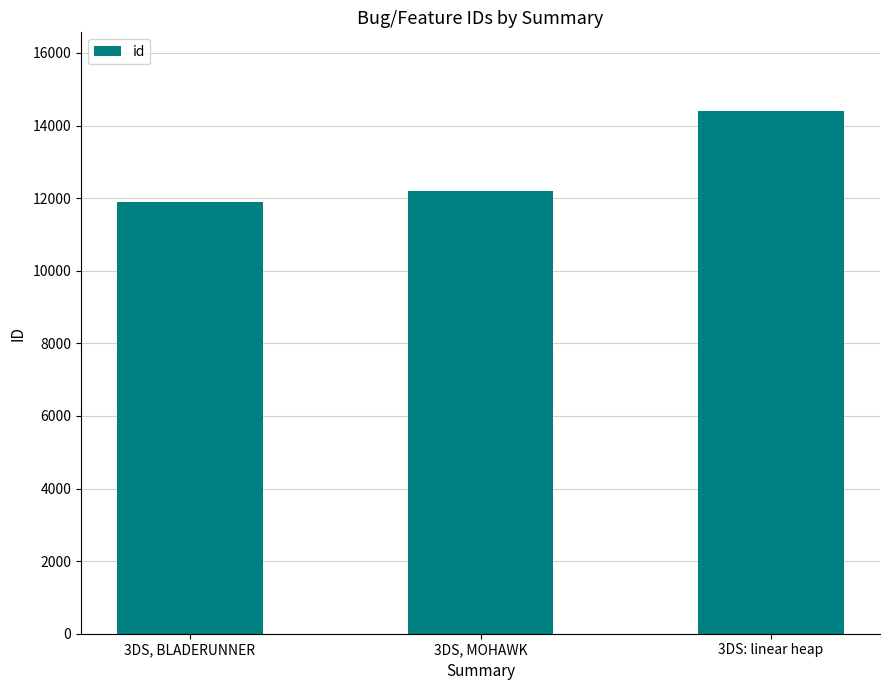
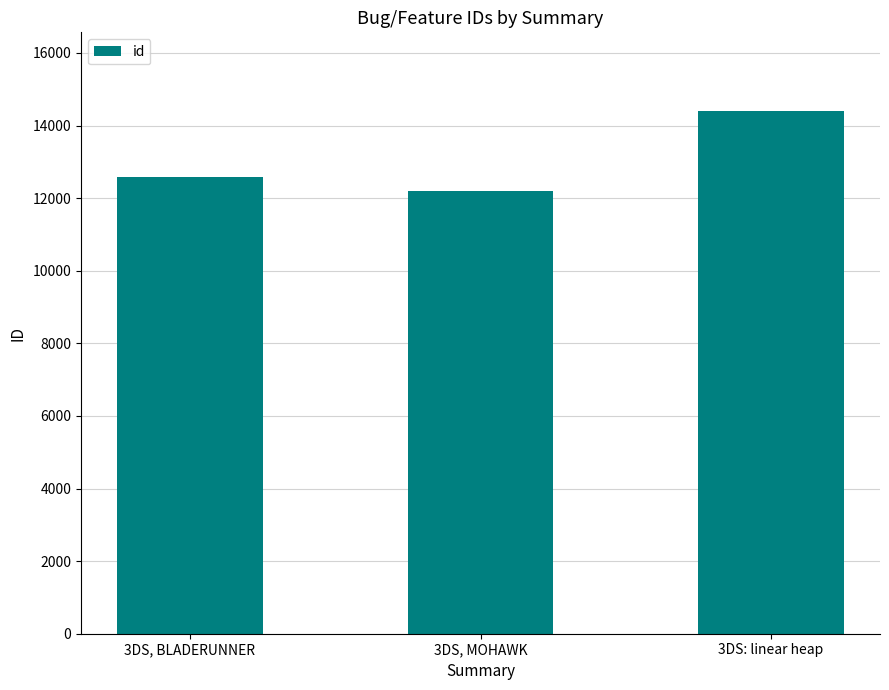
  {
-   "3DS, BLADERUNNER": 11900,
+   "3DS, BLADERUNNER": 12600,
    "3DS, MOHAWK": 12200,
    "3DS: linear heap": 14400
  }
